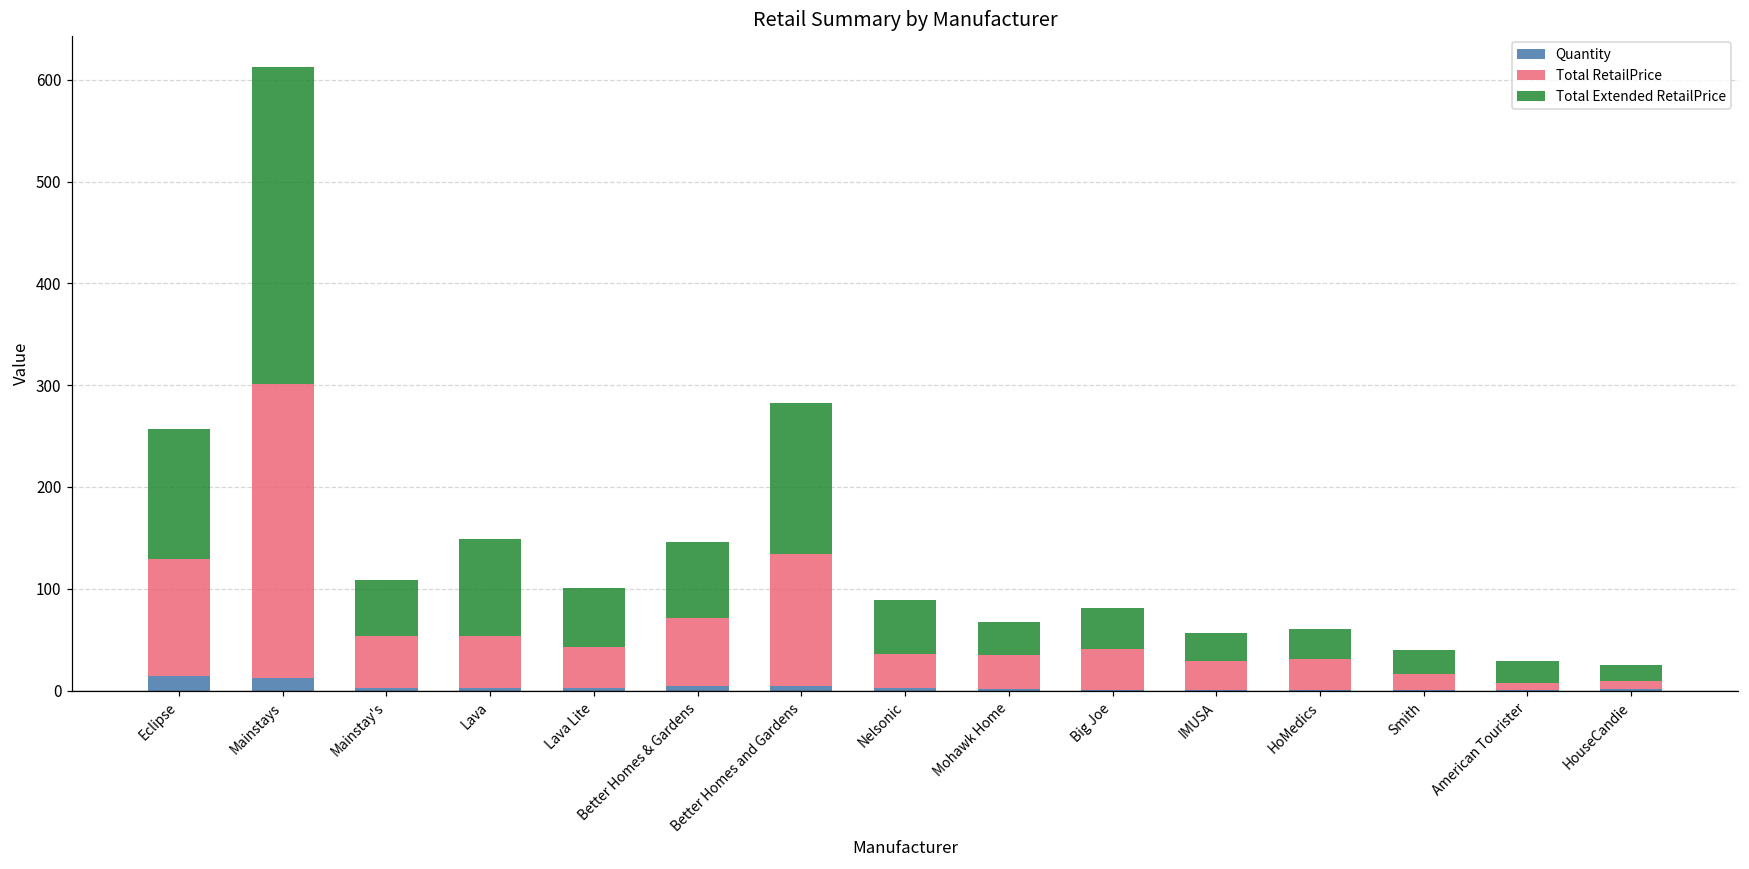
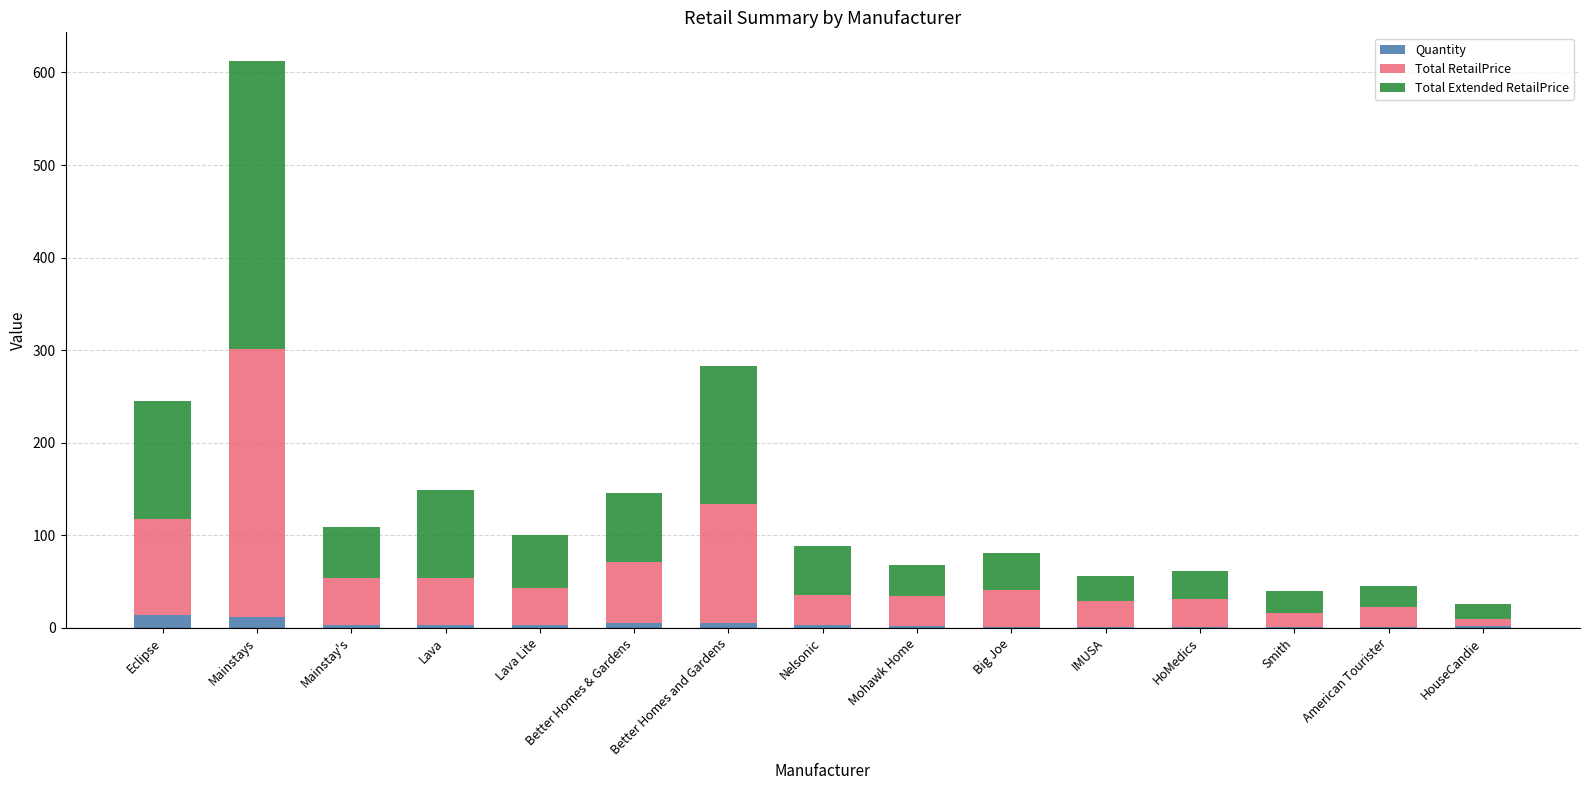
  {
    "Total RetailPrice": {
-     "Eclipse": 120,
+     "Eclipse": 100,
      "Mainstays": 290,
      "Mainstay's": 50,
      "Lava": 50,
      "Lava Lite": 40,
      "Better Homes & Gardens": 70,
      "Better Homes and Gardens": 130,
      "Nelsonic": 30,
      "Mohawk Home": 30,
      "Big Joe": 40,
      "IMUSA": 30,
      "HoMedics": 30,
      "Smith": 20,
-     "American Tourister": 10,
+     "American Tourister": 20,
      "HouseCandie": 10
    },
    "Total Extended RetailPrice": {
      "Eclipse": 130,
      "Mainstays": 310,
      "Mainstay's": 50,
      "Lava": 100,
      "Lava Lite": 60,
      "Better Homes & Gardens": 70,
      "Better Homes and Gardens": 150,
      "Nelsonic": 50,
      "Mohawk Home": 30,
      "Big Joe": 40,
      "IMUSA": 30,
      "HoMedics": 30,
      "Smith": 20,
      "American Tourister": 20,
      "HouseCandie": 20
    }
  }
